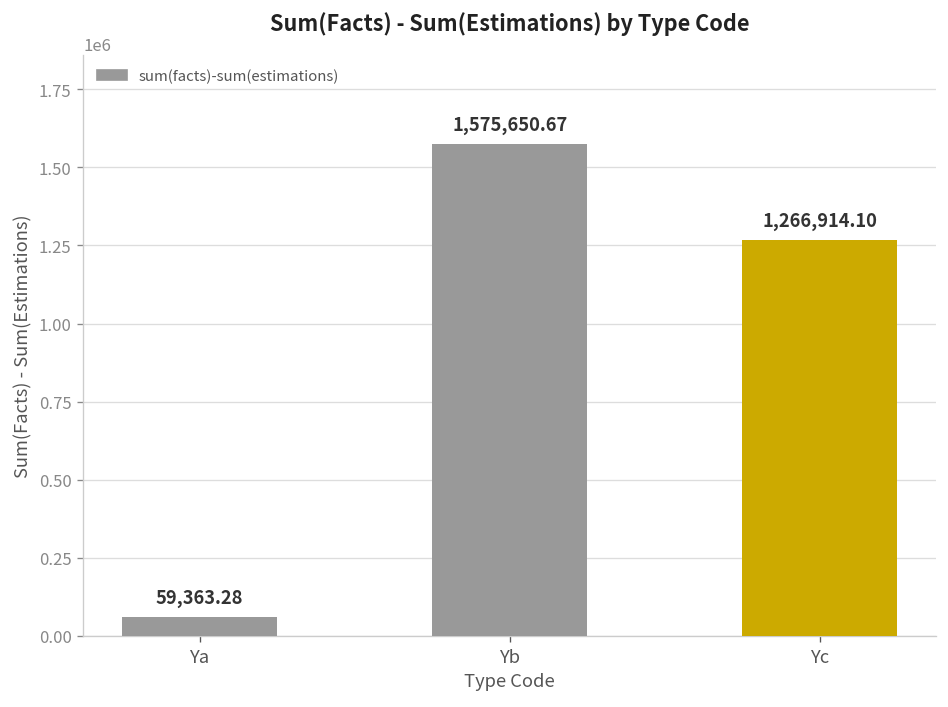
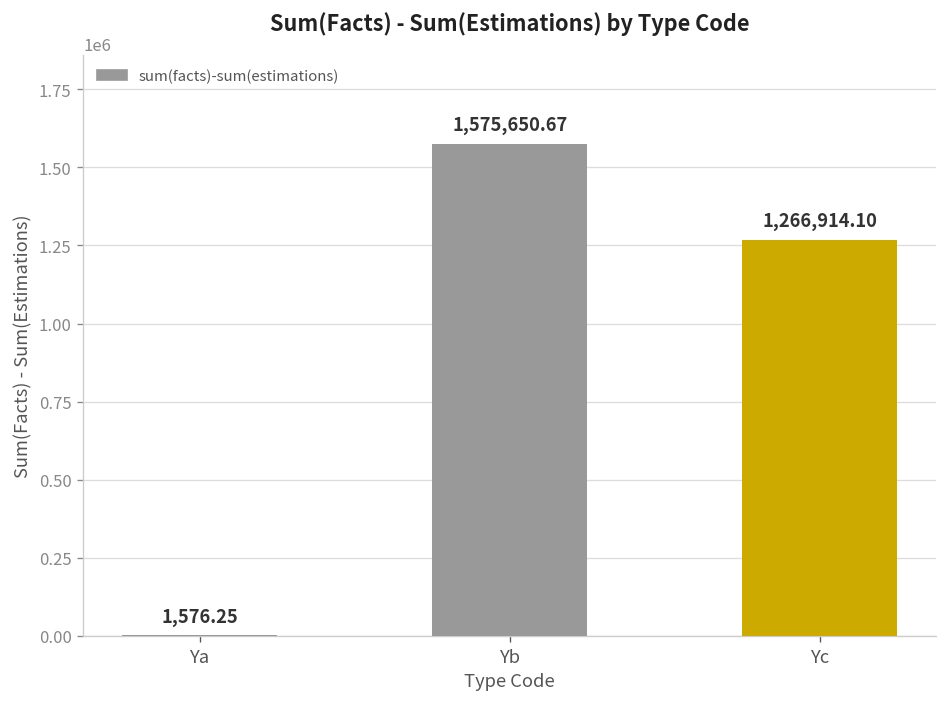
  {
-   "Ya": "59,363.28",
+   "Ya": "1,576.25",
    "Yb": "1,575,650.67",
    "Yc": "1,266,914.10"
  }
